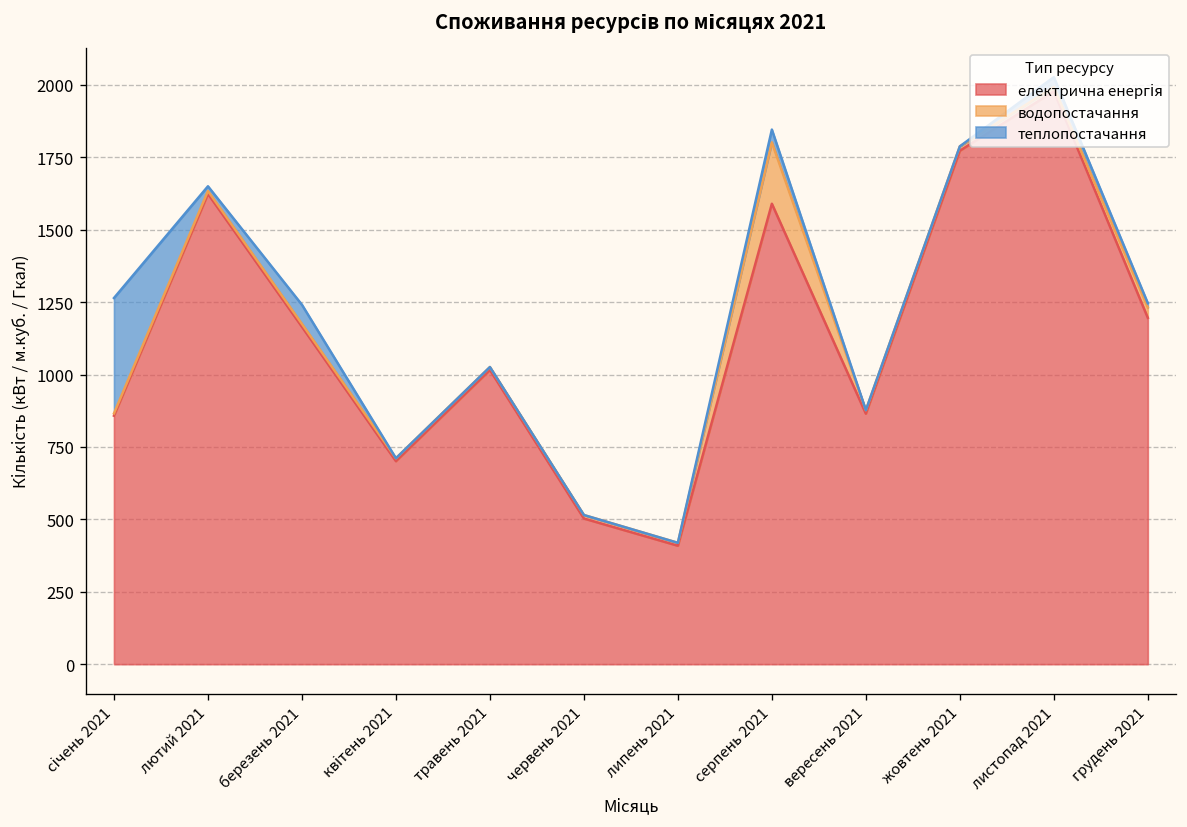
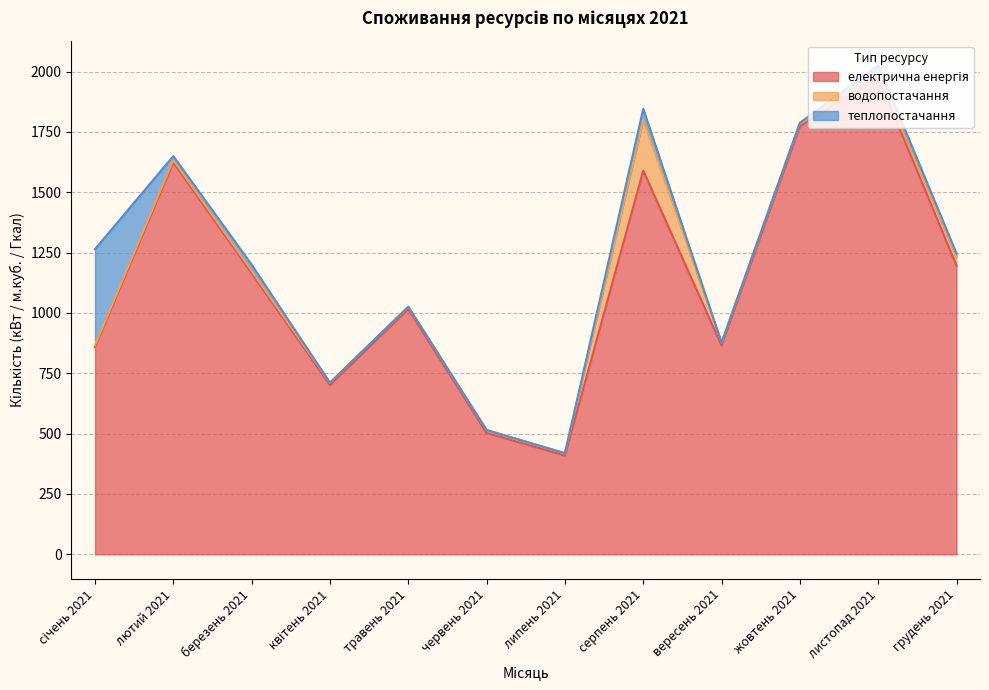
  {
    "електрична енергія": {
      "червень 2021": 500,
      "серпень 2021": 1590,
      "вересень 2021": 870,
      "жовтень 2021": 1770,
      "грудень 2021": 1200
    },
    "водопостачання": {
      "серпень 2021": 210,
      "грудень 2021": 40
    },
    "теплопостачання": {
      "січень 2021": 400,
      "лютий 2021": 20,
-     "березень 2021": 70,
+     "березень 2021": 30,
      "серпень 2021": 40,
      "грудень 2021": 10
    }
  }
